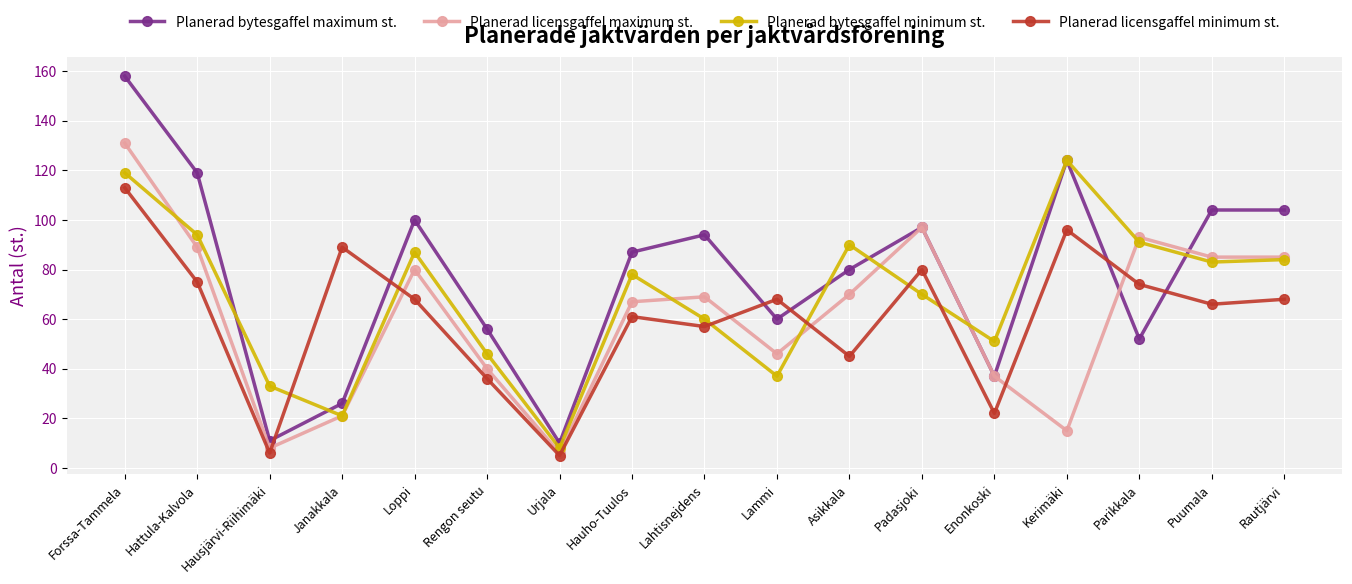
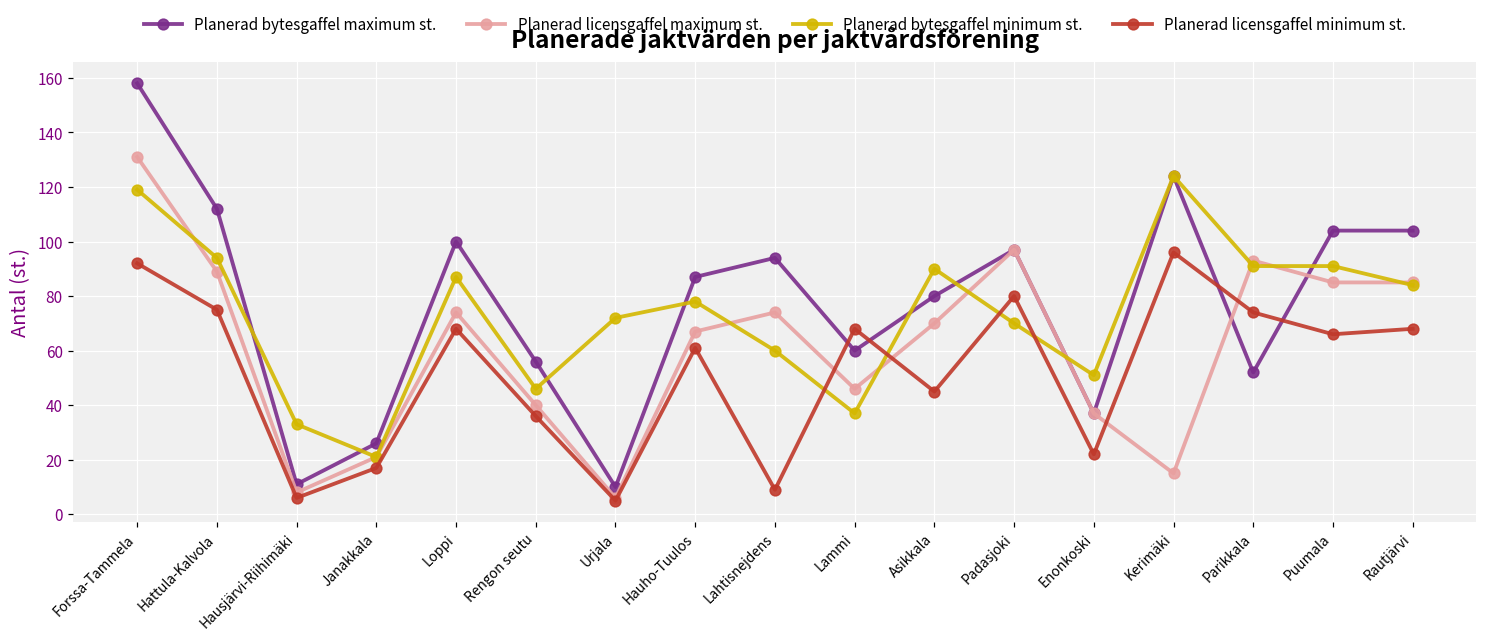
  {
    "Planerad bytesgaffel maximum st.": {
      "Forssa-Tammela": 158,
-     "Hattula-Kalvola": 119,
+     "Hattula-Kalvola": 112,
      "Hausjärvi-Riihimäki": 11,
      "Janakkala": 26,
      "Loppi": 100,
      "Rengon seutu": 56,
      "Urjala": 10,
      "Hauho-Tuulos": 87,
      "Lahtisnejdens": 94,
      "Lammi": 60,
      "Asikkala": 80,
      "Parikkala": 52,
      "Puumala": 104,
      "Rautjärvi": 104
    },
    "Planerad licensgaffel maximum st.": {
      "Forssa-Tammela": 131,
      "Hattula-Kalvola": 89,
      "Hausjärvi-Riihimäki": 8,
-     "Loppi": 80,
+     "Loppi": 74,
      "Rengon seutu": 40,
      "Hauho-Tuulos": 67,
-     "Lahtisnejdens": 69,
+     "Lahtisnejdens": 74,
      "Lammi": 46,
      "Asikkala": 70,
      "Kerimäki": 15,
      "Parikkala": 93,
      "Puumala": 85
    },
    "Planerad bytesgaffel minimum st.": {
      "Forssa-Tammela": 119,
      "Hattula-Kalvola": 94,
      "Hausjärvi-Riihimäki": 33,
      "Loppi": 87,
      "Rengon seutu": 46,
-     "Urjala": 8,
+     "Urjala": 72,
      "Hauho-Tuulos": 78,
      "Lahtisnejdens": 60,
      "Lammi": 37,
      "Asikkala": 90,
      "Padasjoki": 70,
      "Enonkoski": 51,
      "Parikkala": 91,
-     "Puumala": 83
+     "Puumala": 91
    },
    "Planerad licensgaffel minimum st.": {
-     "Forssa-Tammela": 113,
+     "Forssa-Tammela": 92,
      "Hattula-Kalvola": 75,
      "Hausjärvi-Riihimäki": 6,
-     "Janakkala": 89,
+     "Janakkala": 17,
      "Loppi": 68,
      "Rengon seutu": 36,
      "Hauho-Tuulos": 61,
-     "Lahtisnejdens": 57,
+     "Lahtisnejdens": 9,
      "Lammi": 68,
      "Asikkala": 45,
      "Padasjoki": 80,
      "Enonkoski": 22,
      "Kerimäki": 96,
      "Parikkala": 74,
      "Puumala": 66,
      "Rautjärvi": 68
    }
  }
